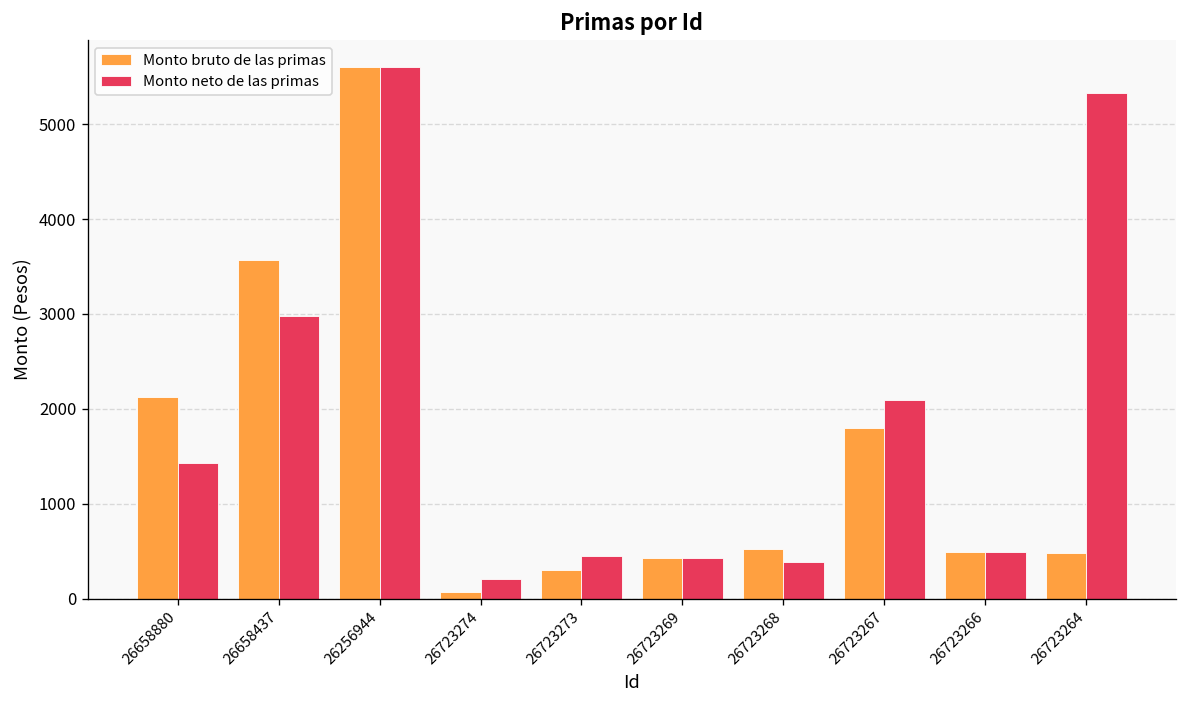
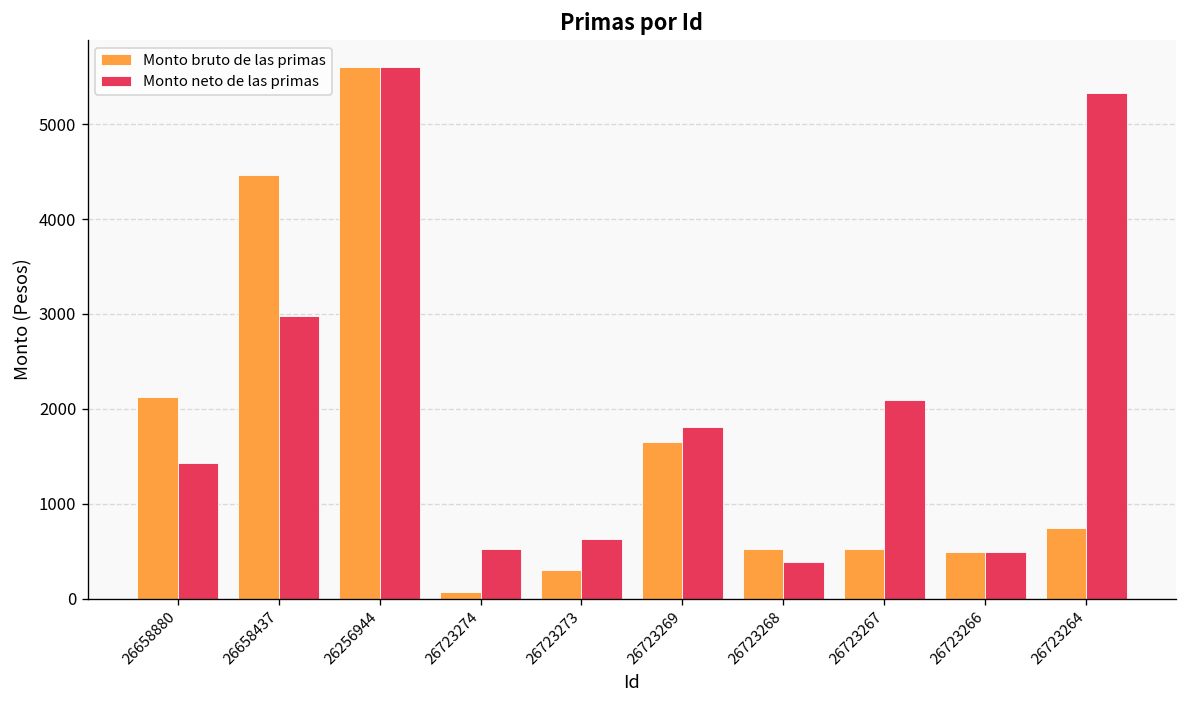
  {
    "Monto bruto de las primas": {
      "26658880": 2100,
-     "26658437": 3600,
+     "26658437": 4500,
      "26256944": 5600,
      "26723274": 100,
      "26723273": 300,
-     "26723269": 400,
+     "26723269": 1700,
      "26723268": 500,
-     "26723267": 1800,
+     "26723267": 500,
      "26723266": 500,
-     "26723264": 500
+     "26723264": 700
    },
    "Monto neto de las primas": {
      "26658880": 1400,
      "26658437": 3000,
      "26256944": 5600,
-     "26723274": 200,
-     "26723273": 500,
-     "26723269": 400,
+     "26723274": 500,
+     "26723273": 600,
+     "26723269": 1800,
      "26723268": 400,
      "26723267": 2100,
      "26723266": 500,
      "26723264": 5300
    }
  }
